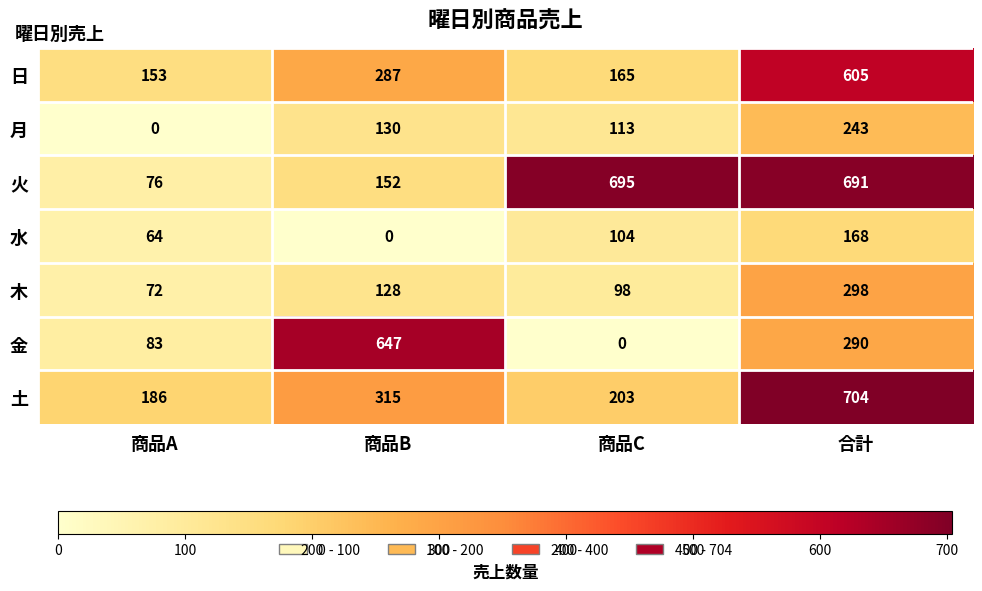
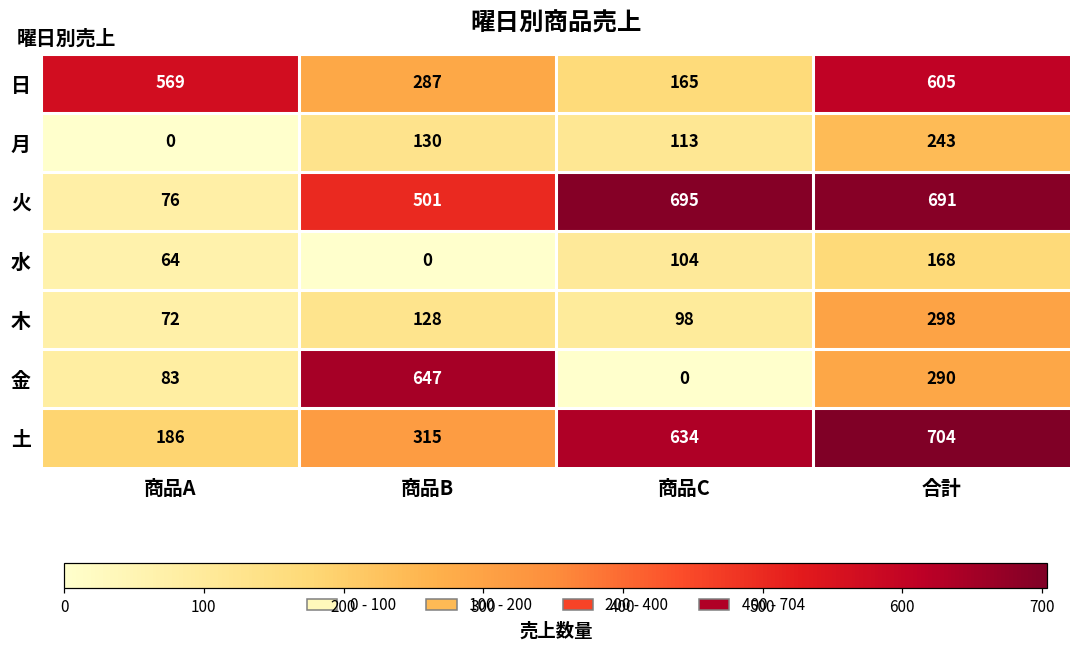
  {
    "日": {
-     "商品A": 153,
+     "商品A": 569,
      "商品B": 287,
      "商品C": 165,
      "合計": 605
    },
    "月": {
      "商品A": 0,
      "商品B": 130,
      "商品C": 113,
      "合計": 243
    },
    "火": {
      "商品A": 76,
-     "商品B": 152,
+     "商品B": 501,
      "商品C": 695,
      "合計": 691
    },
    "水": {
      "商品A": 64,
      "商品B": 0,
      "商品C": 104,
      "合計": 168
    },
    "木": {
      "商品A": 72,
      "商品B": 128,
      "商品C": 98,
      "合計": 298
    },
    "金": {
      "商品A": 83,
      "商品B": 647,
      "商品C": 0,
      "合計": 290
    },
    "土": {
      "商品A": 186,
      "商品B": 315,
-     "商品C": 203,
+     "商品C": 634,
      "合計": 704
    }
  }
